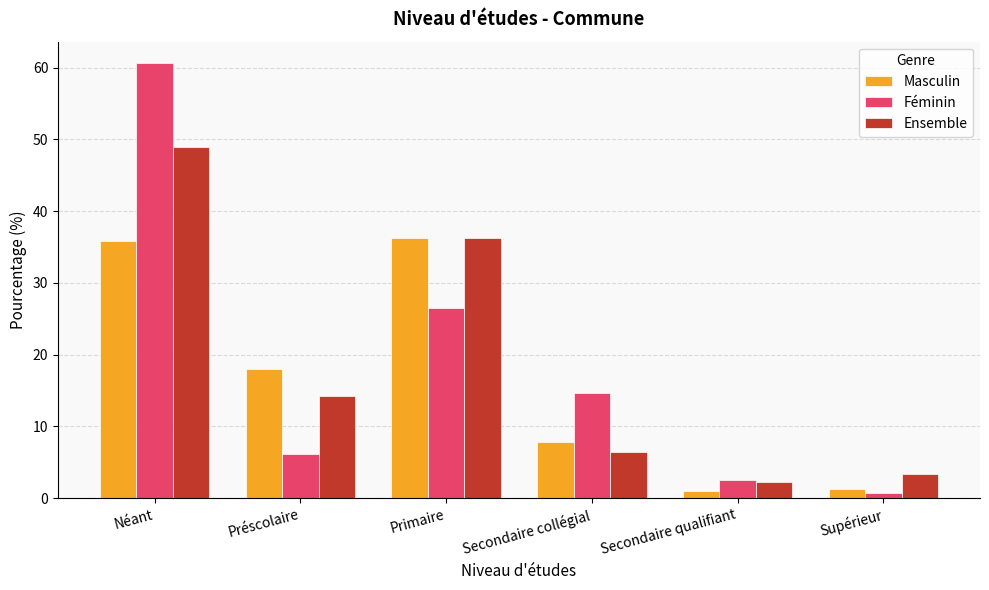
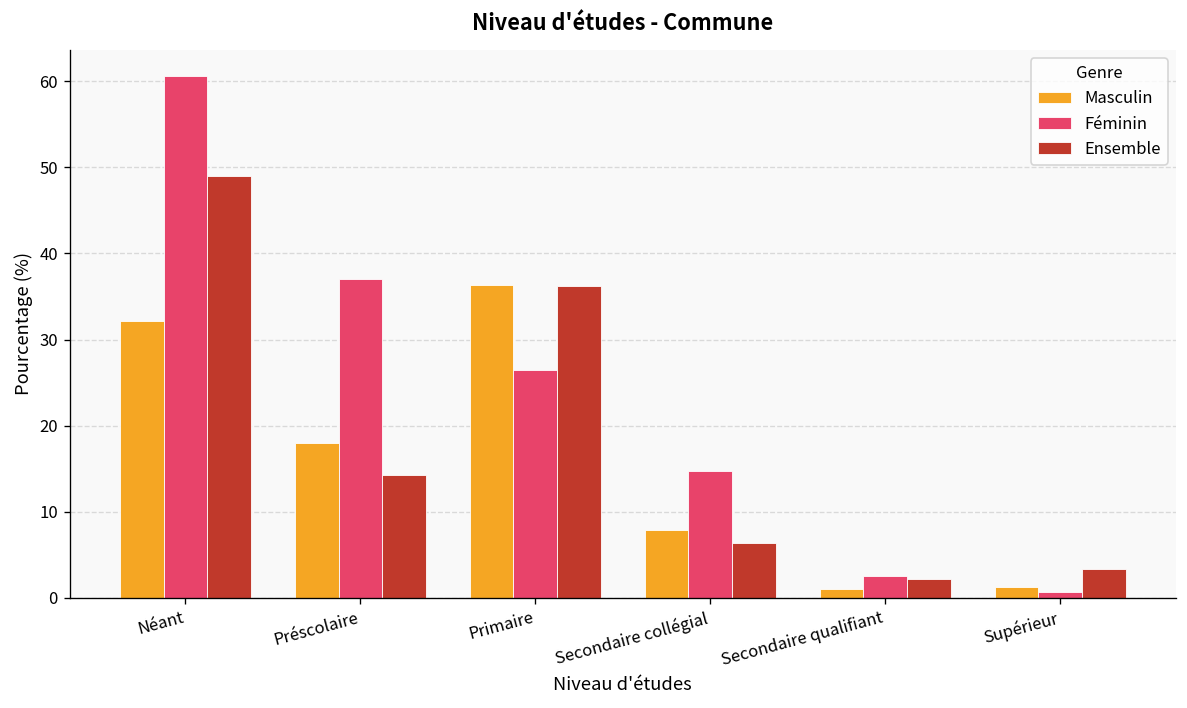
  {
    "Masculin": {
-     "Néant": 36,
+     "Néant": 32,
      "Préscolaire": 18,
      "Primaire": 36,
      "Secondaire collégial": 8,
      "Secondaire qualifiant": 1,
      "Supérieur": 1
    },
    "Féminin": {
      "Néant": 61,
-     "Préscolaire": 6,
+     "Préscolaire": 37,
      "Primaire": 27,
      "Secondaire collégial": 15,
      "Secondaire qualifiant": 3,
      "Supérieur": 1
    },
    "Ensemble": {
      "Néant": 49,
      "Préscolaire": 14,
      "Primaire": 36,
      "Secondaire collégial": 6,
      "Secondaire qualifiant": 2,
      "Supérieur": 3
    }
  }
